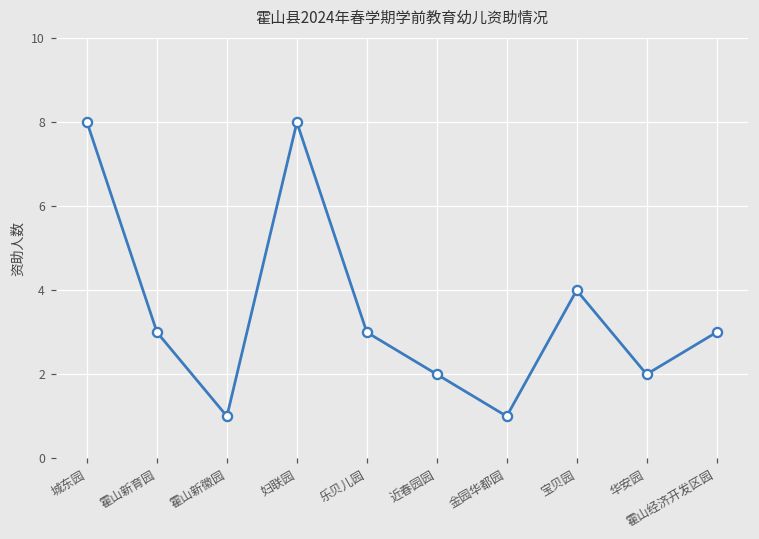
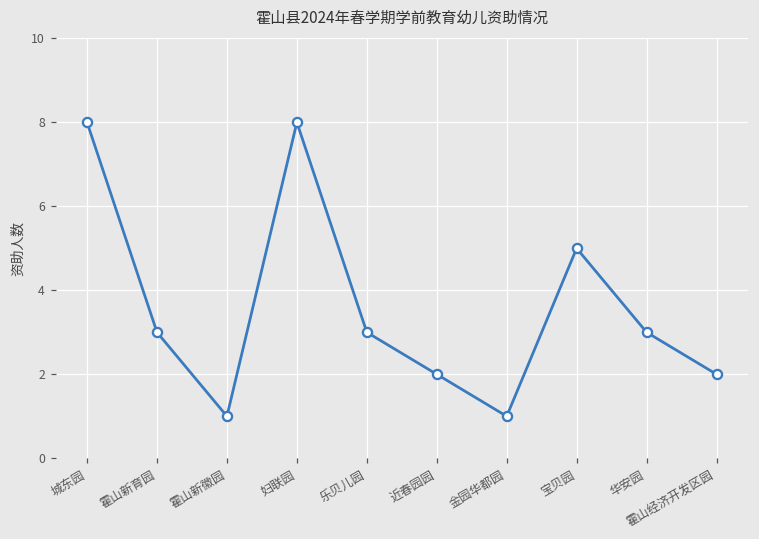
  {
    "城东园": 8,
    "霍山新育园": 3,
    "霍山新徽园": 1,
    "妇联园": 8,
    "乐贝儿园": 3,
    "近春园园": 2,
    "金园华都园": 1,
-   "宝贝园": 4,
-   "华安园": 2,
-   "霍山经济开发区园": 3
+   "宝贝园": 5,
+   "华安园": 3,
+   "霍山经济开发区园": 2
  }
